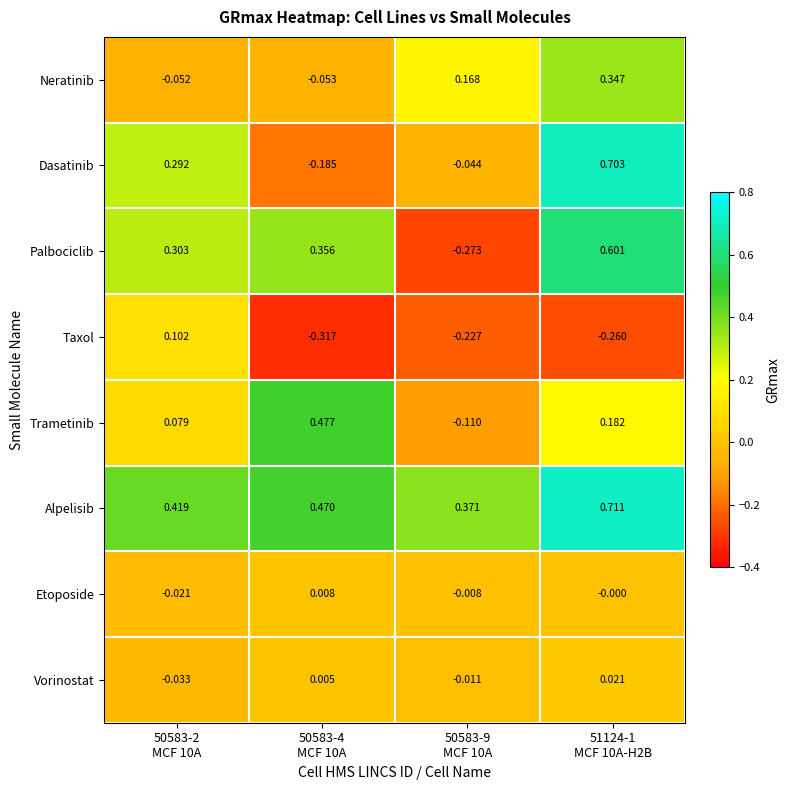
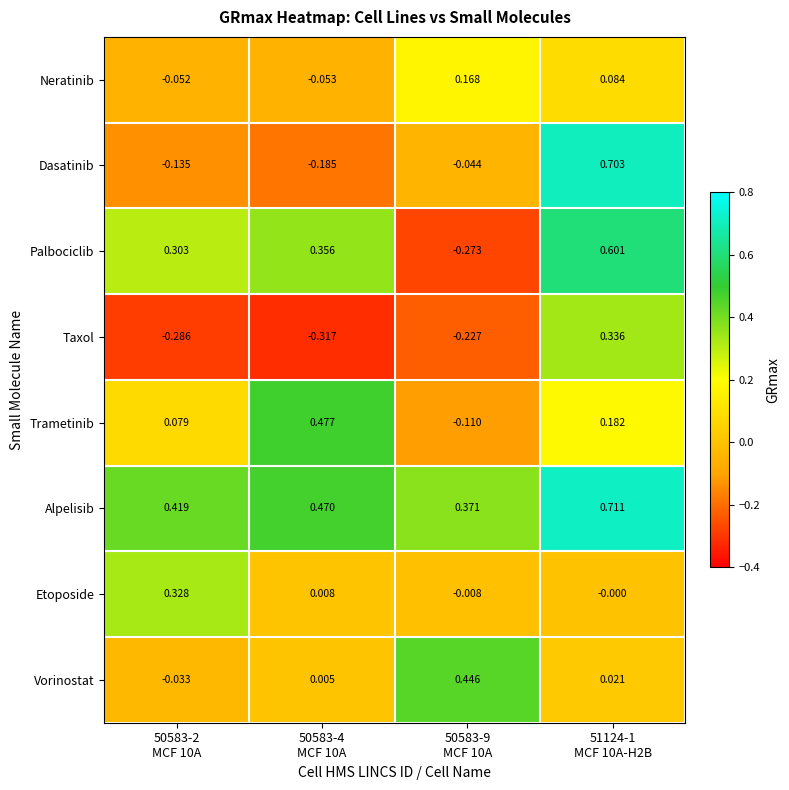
  {
    "Neratinib": {
      "50583-2 MCF 10A": -0.052,
      "50583-4 MCF 10A": -0.053,
      "50583-9 MCF 10A": 0.168,
-     "51124-1 MCF 10A-H2B": 0.347
+     "51124-1 MCF 10A-H2B": 0.084
    },
    "Dasatinib": {
-     "50583-2 MCF 10A": 0.292,
+     "50583-2 MCF 10A": -0.135,
      "50583-4 MCF 10A": -0.185,
      "50583-9 MCF 10A": -0.044,
      "51124-1 MCF 10A-H2B": 0.703
    },
    "Palbociclib": {
      "50583-2 MCF 10A": 0.303,
      "50583-4 MCF 10A": 0.356,
      "50583-9 MCF 10A": -0.273,
      "51124-1 MCF 10A-H2B": 0.601
    },
    "Taxol": {
-     "50583-2 MCF 10A": 0.102,
+     "50583-2 MCF 10A": -0.286,
      "50583-4 MCF 10A": -0.317,
      "50583-9 MCF 10A": -0.227,
-     "51124-1 MCF 10A-H2B": -0.260
+     "51124-1 MCF 10A-H2B": 0.336
    },
    "Trametinib": {
      "50583-2 MCF 10A": 0.079,
      "50583-4 MCF 10A": 0.477,
      "50583-9 MCF 10A": -0.110,
      "51124-1 MCF 10A-H2B": 0.182
    },
    "Alpelisib": {
      "50583-2 MCF 10A": 0.419,
      "50583-4 MCF 10A": 0.470,
      "50583-9 MCF 10A": 0.371,
      "51124-1 MCF 10A-H2B": 0.711
    },
    "Etoposide": {
-     "50583-2 MCF 10A": -0.021,
+     "50583-2 MCF 10A": 0.328,
      "50583-4 MCF 10A": 0.008,
      "50583-9 MCF 10A": -0.008,
      "51124-1 MCF 10A-H2B": -0.000
    },
    "Vorinostat": {
      "50583-2 MCF 10A": -0.033,
      "50583-4 MCF 10A": 0.005,
-     "50583-9 MCF 10A": -0.011,
+     "50583-9 MCF 10A": 0.446,
      "51124-1 MCF 10A-H2B": 0.021
    }
  }
